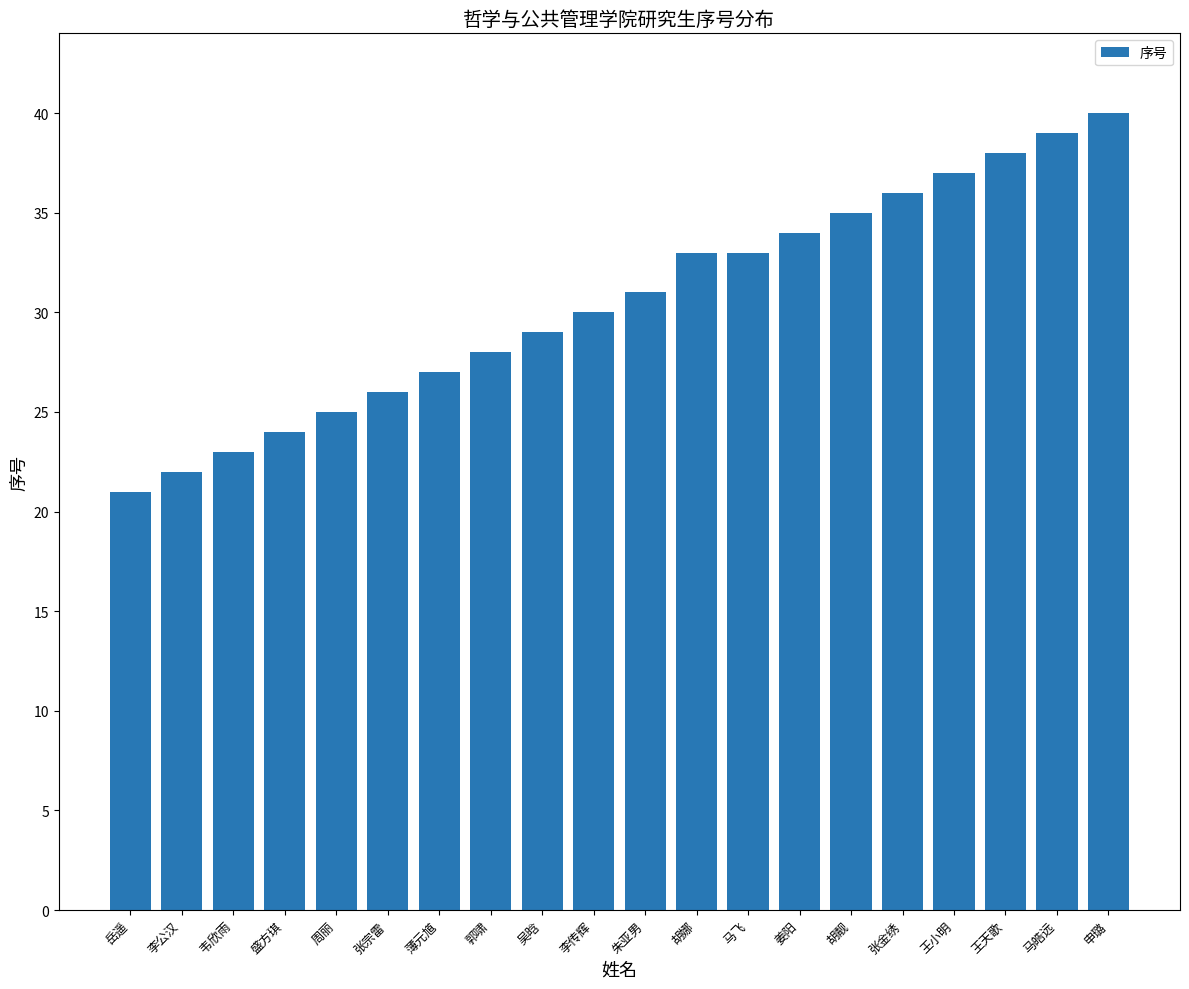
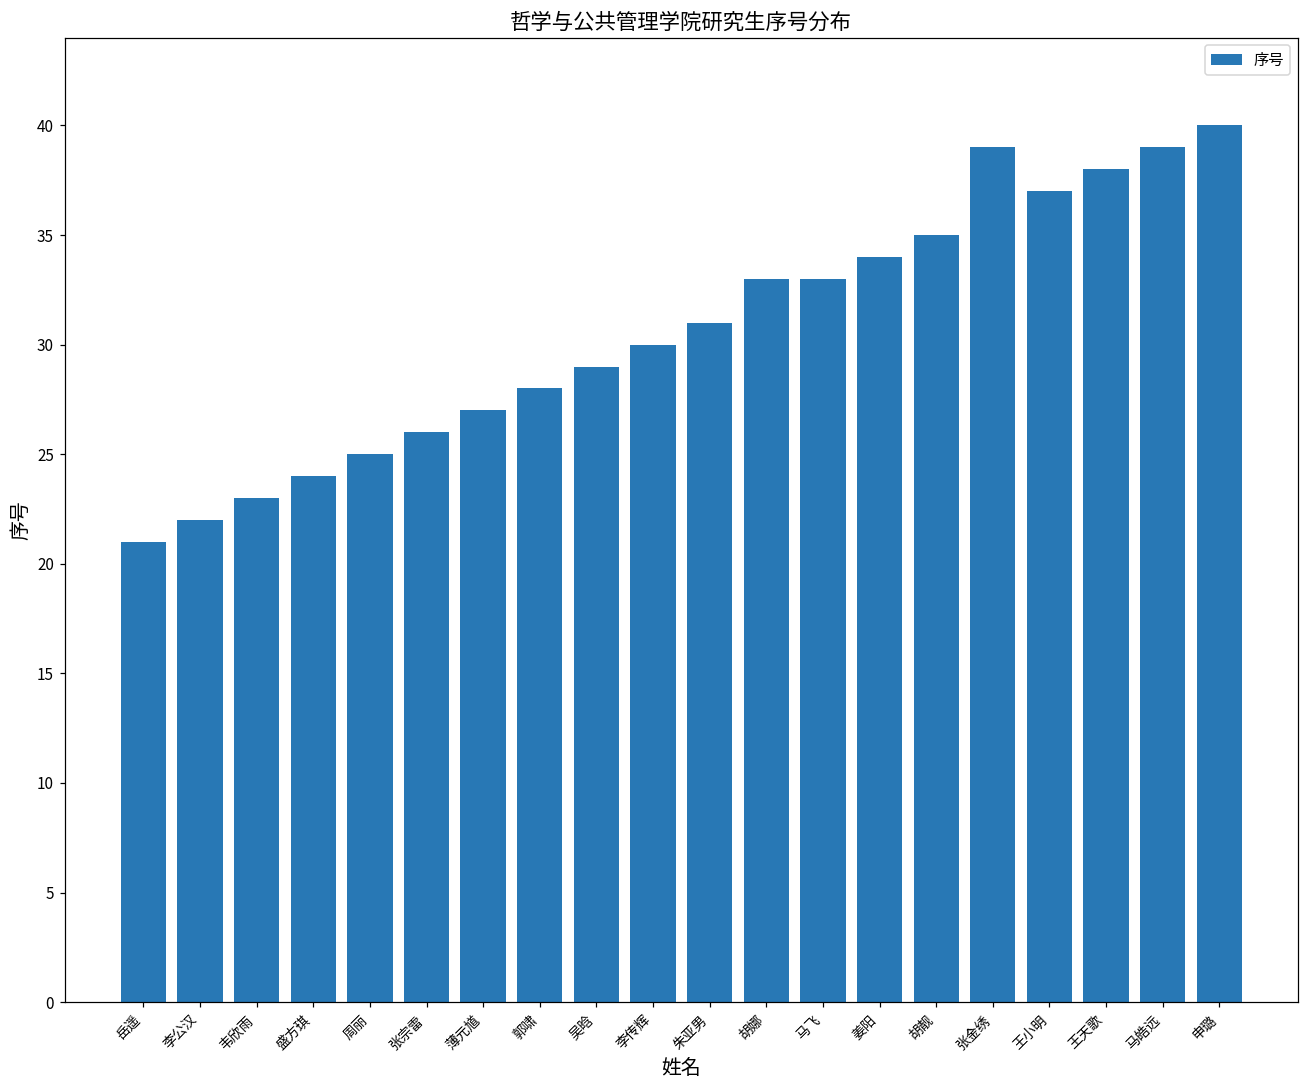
  {
    "岳遥": 21,
    "李公汉": 22,
    "韦欣雨": 23,
    "盛方琪": 24,
    "周丽": 25,
    "张宗雷": 26,
    "薄元馗": 27,
    "郭啸": 28,
    "吴晗": 29,
    "李传辉": 30,
    "朱亚男": 31,
    "胡娜": 33,
    "马飞": 33,
    "姜阳": 34,
    "胡靓": 35,
-   "张金绣": 36,
+   "张金绣": 39,
    "王小明": 37,
    "王天歌": 38,
    "马皓远": 39,
    "申璐": 40
  }
